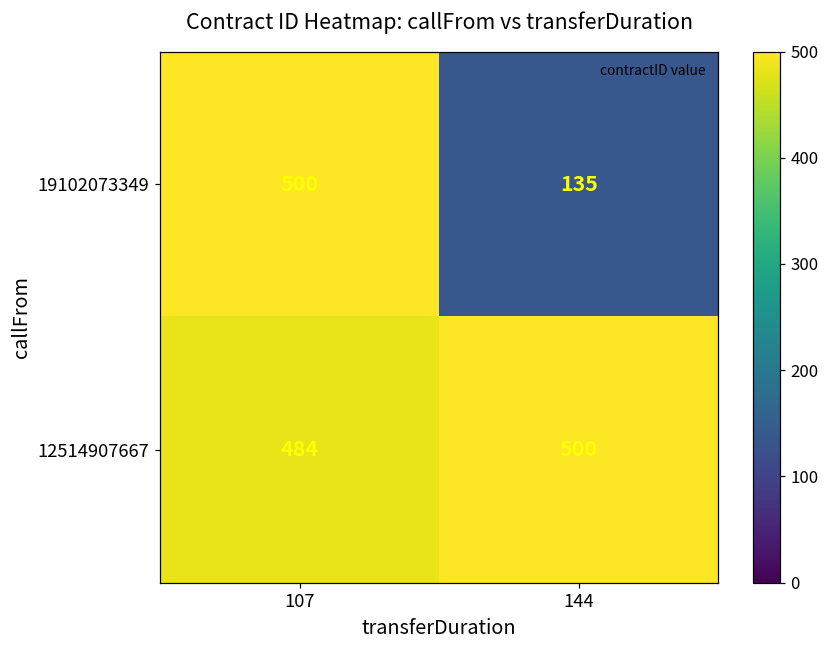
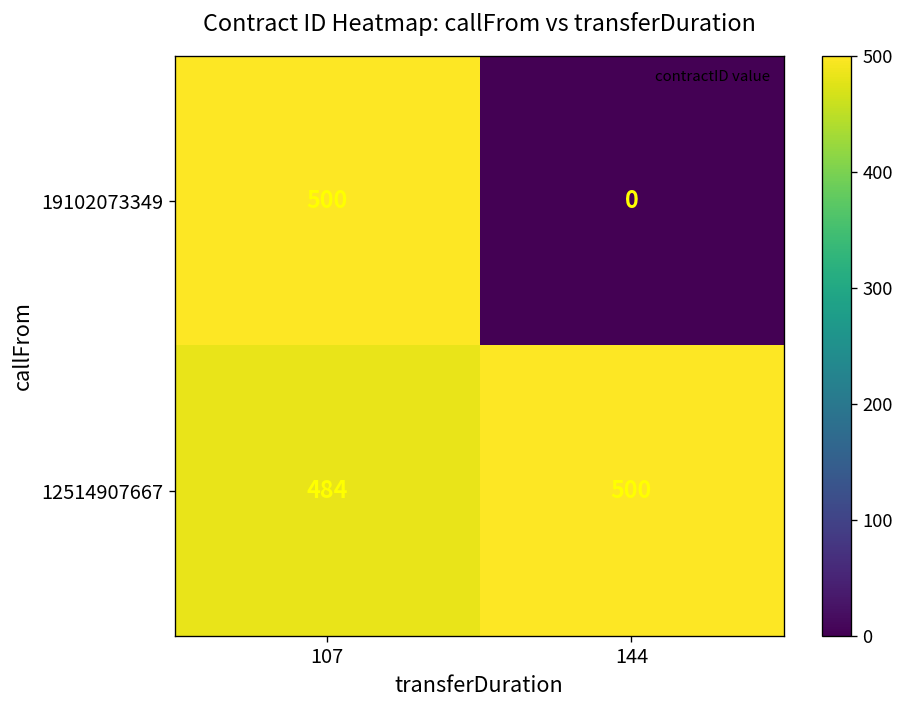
  {
    "19102073349": {
-     "144": 135
+     "144": 0
    }
  }
